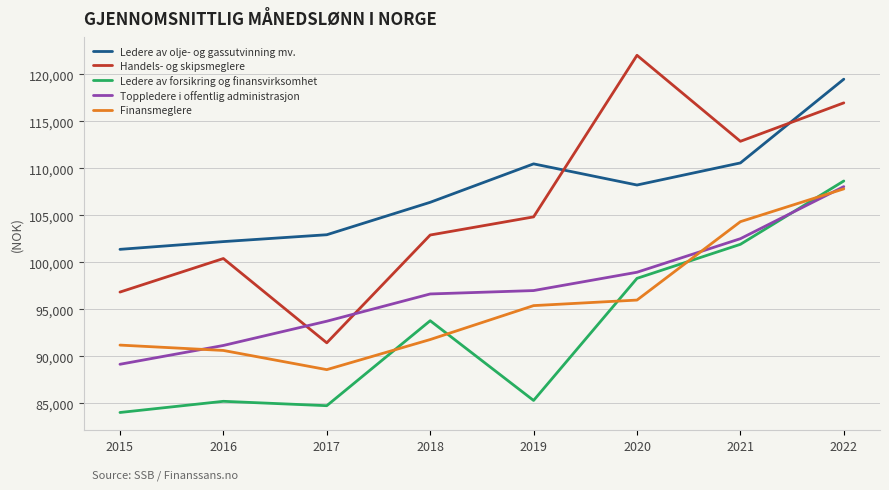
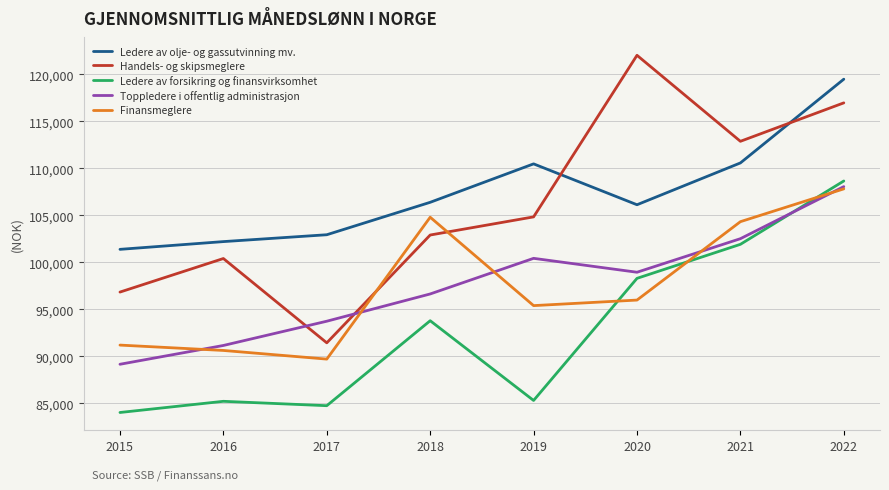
  {
    "Ledere av olje- og gassutvinning mv.": {
      "2015": "101,000",
      "2016": "102,000",
      "2017": "103,000",
      "2018": "106,000",
      "2019": "110,000",
-     "2020": "108,000",
+     "2020": "106,000",
      "2021": "111,000",
      "2022": "119,000"
    },
    "Handels- og skipsmeglere": {
      "2015": "97,000",
      "2016": "100,000",
      "2017": "91,000",
      "2018": "103,000",
      "2019": "105,000",
      "2020": "122,000",
      "2021": "113,000",
      "2022": "117,000"
    },
    "Ledere av forsikring og finansvirksomhet": {
      "2015": "84,000",
      "2016": "85,000",
      "2017": "85,000",
      "2018": "94,000",
      "2019": "85,000",
      "2020": "98,000",
      "2021": "102,000",
      "2022": "109,000"
    },
    "Toppledere i offentlig administrasjon": {
      "2015": "89,000",
      "2016": "91,000",
      "2017": "94,000",
      "2018": "97,000",
-     "2019": "97,000",
+     "2019": "100,000",
      "2020": "99,000",
      "2021": "103,000"
    },
    "Finansmeglere": {
      "2015": "91,000",
      "2016": "91,000",
-     "2017": "89,000",
-     "2018": "92,000",
+     "2017": "90,000",
+     "2018": "105,000",
      "2019": "95,000",
      "2020": "96,000",
      "2021": "104,000"
    }
  }
